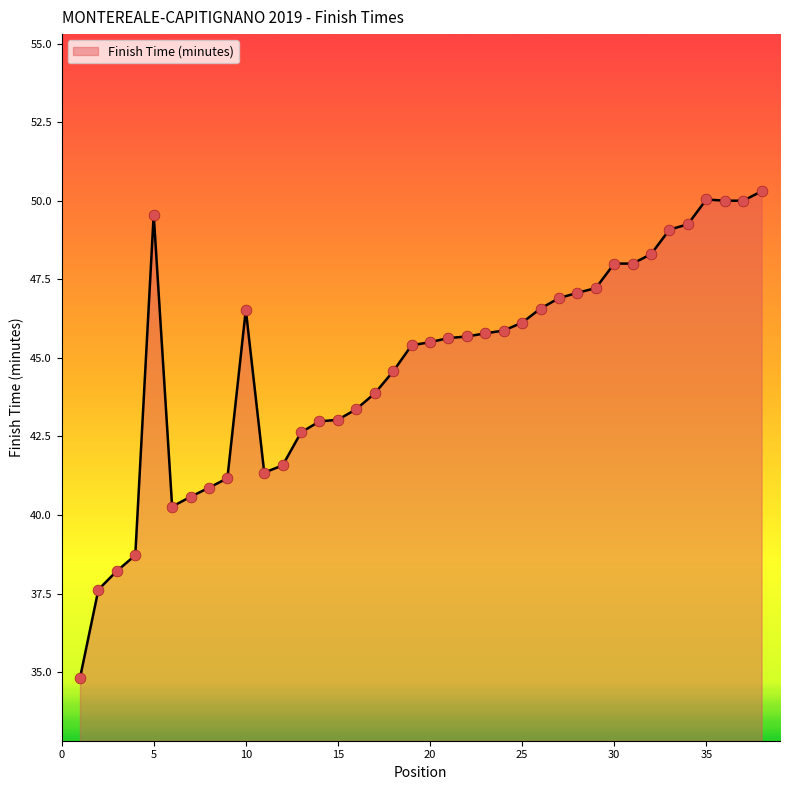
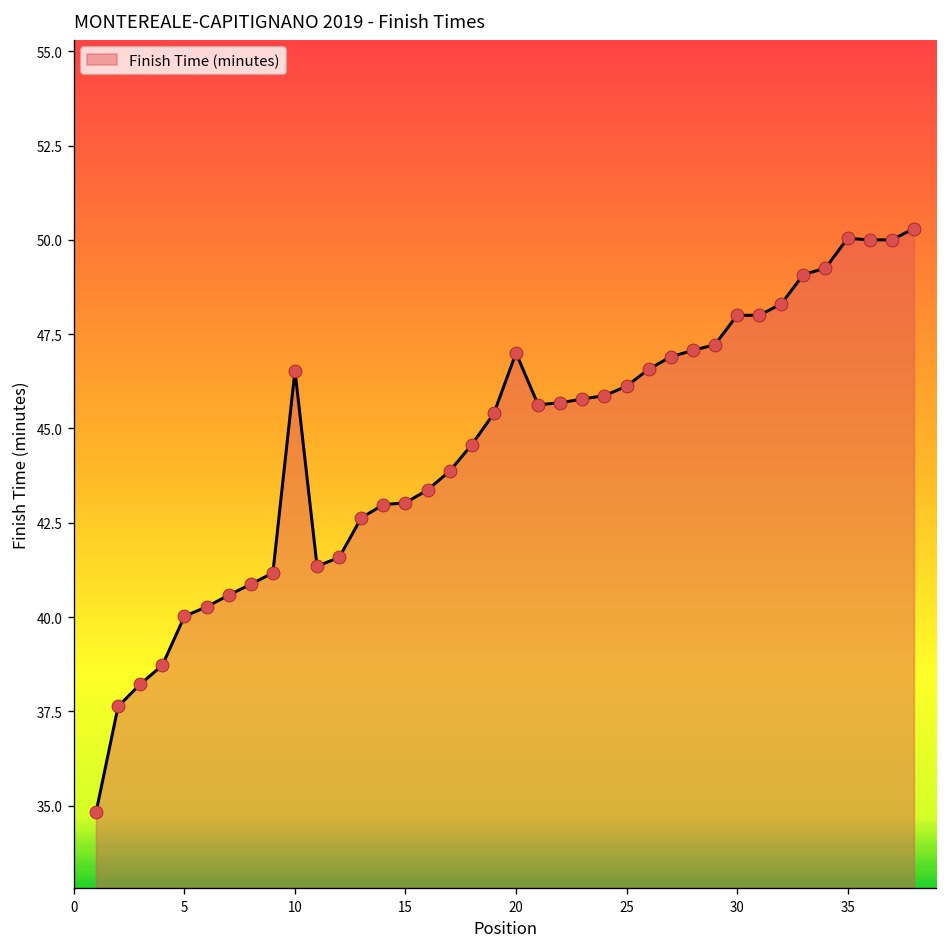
  {
-   "5": 49.6,
+   "5": 40.0,
    "10": 46.5,
    "15": 43.0,
-   "20": 45.5,
+   "20": 47.0,
    "25": 46.1,
    "30": 48.0,
    "35": 50.0
  }
